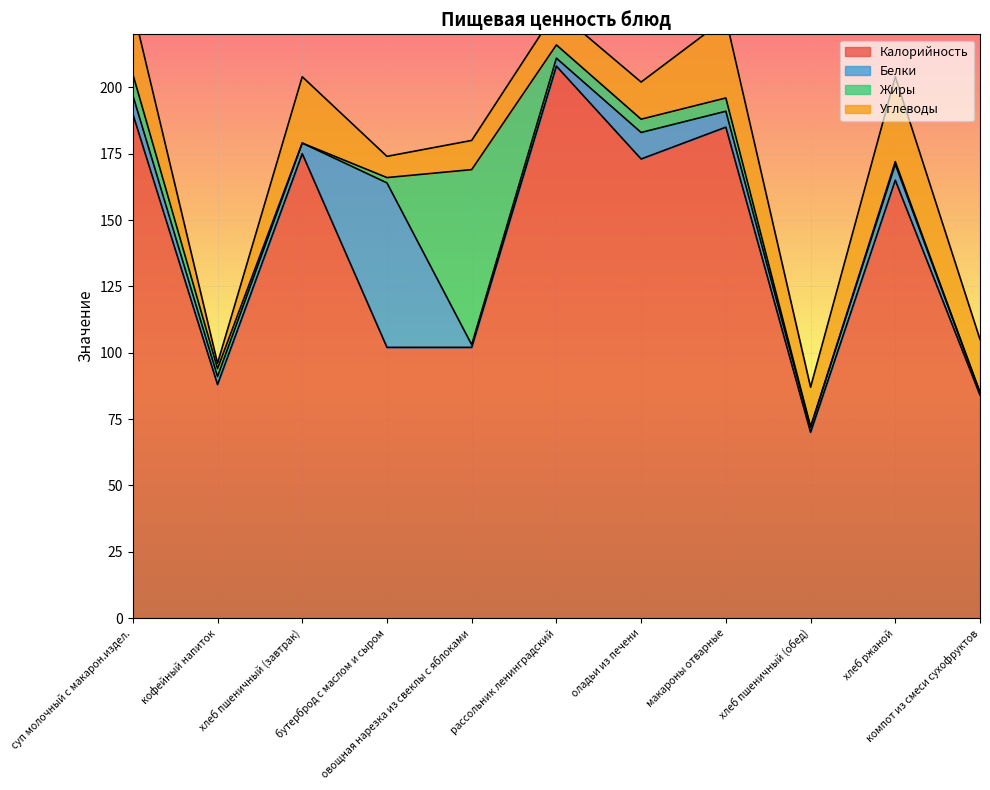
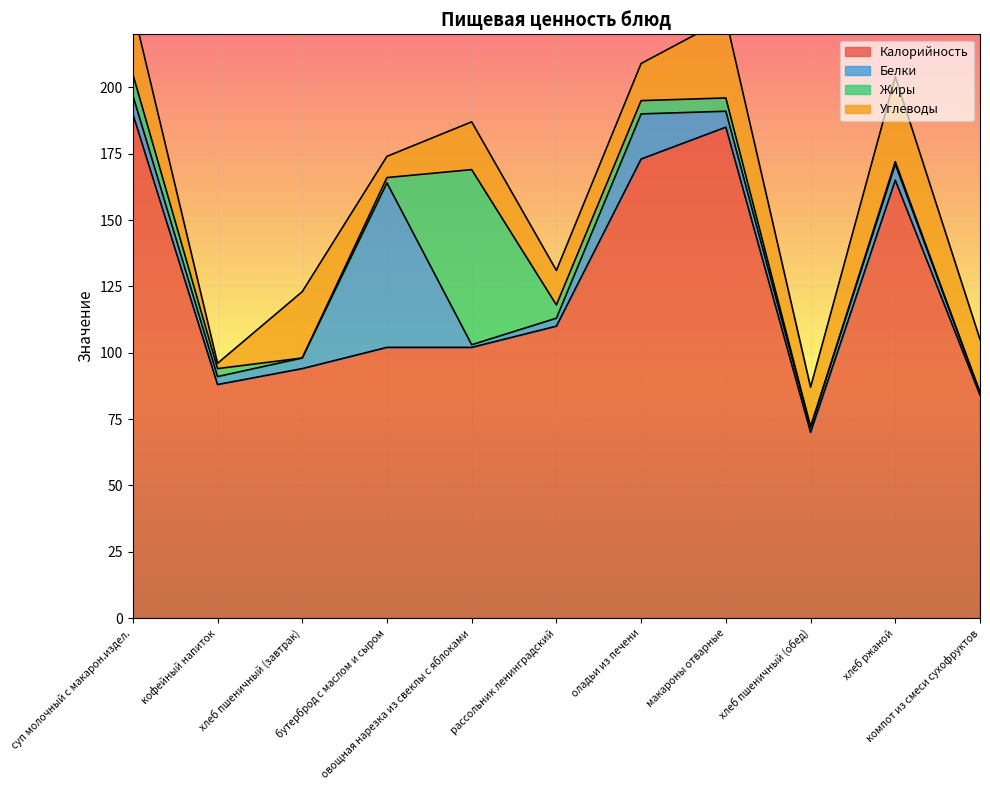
  {
    "Калорийность": {
      "суп молочный с макарон.издел.": 190,
      "кофейный напиток": 88,
-     "хлеб пшеничный (завтрак)": 175,
+     "хлеб пшеничный (завтрак)": 94,
      "бутерброд с маслом и сыром": 102,
      "овощная нарезка из свеклы с яблоками": 102,
-     "рассольник ленинградский": 208,
+     "рассольник ленинградский": 110,
      "оладьи из печени": 173,
      "макароны отварные": 185,
      "хлеб пшеничный (обед)": 70,
      "хлеб ржаной": 165,
      "компот из смеси сухофруктов": 84
    },
    "Белки": {
      "суп молочный с макарон.издел.": 7,
      "кофейный напиток": 3,
      "бутерброд с маслом и сыром": 62,
      "овощная нарезка из свеклы с яблоками": 1,
      "рассольник ленинградский": 3,
-     "оладьи из печени": 10,
+     "оладьи из печени": 17,
      "макароны отварные": 6,
      "хлеб ржаной": 6
    },
    "Жиры": {
      "суп молочный с макарон.издел.": 8,
      "кофейный напиток": 3,
      "бутерброд с маслом и сыром": 2,
      "овощная нарезка из свеклы с яблоками": 66,
      "рассольник ленинградский": 5,
      "оладьи из печени": 5,
      "макароны отварные": 5,
      "хлеб ржаной": 1
    },
    "Углеводы": {
      "кофейный напиток": 2,
      "хлеб пшеничный (завтрак)": 25,
      "бутерброд с маслом и сыром": 8,
-     "овощная нарезка из свеклы с яблоками": 11,
+     "овощная нарезка из свеклы с яблоками": 18,
      "оладьи из печени": 14,
      "хлеб пшеничный (обед)": 15,
      "компот из смеси сухофруктов": 20
    }
  }
